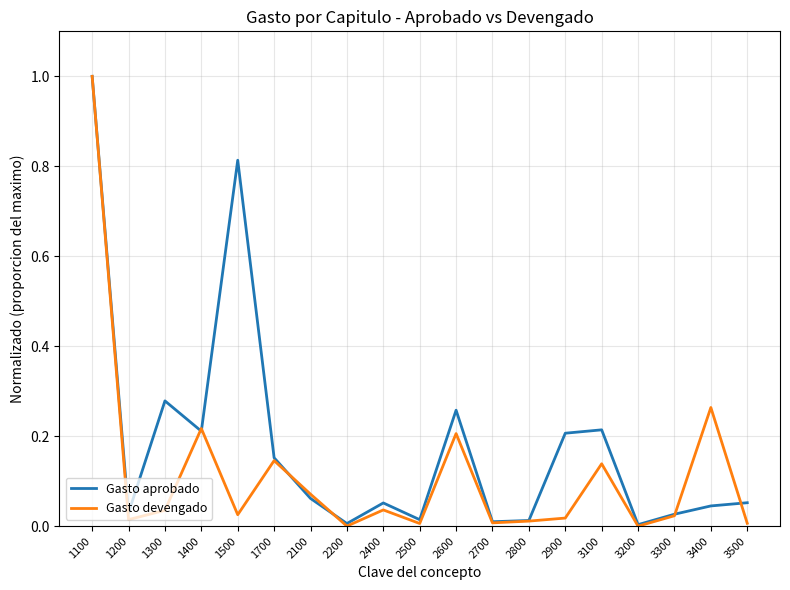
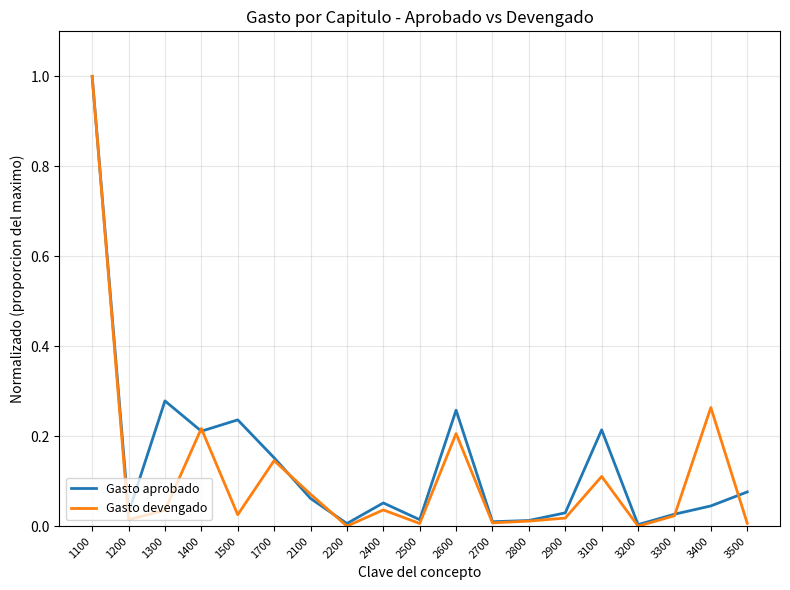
  {
    "Gasto aprobado": {
      "1300": 0.28,
      "1400": 0.21,
-     "1500": 0.81,
+     "1500": 0.24,
      "1700": 0.15,
      "2100": 0.06,
      "2200": 0.01,
      "2400": 0.05,
      "2500": 0.01,
      "2600": 0.26,
-     "2900": 0.21,
+     "2900": 0.03,
      "3100": 0.21,
      "3400": 0.04,
-     "3500": 0.05
+     "3500": 0.08
    },
    "Gasto devengado": {
      "1400": 0.22,
      "1500": 0.03,
      "1700": 0.15,
      "2100": 0.07,
      "2200": 0.00,
      "2400": 0.04,
      "2500": 0.01,
      "2600": 0.21,
      "2900": 0.02,
-     "3100": 0.14,
+     "3100": 0.11,
      "3400": 0.26,
      "3500": 0.01
    }
  }
